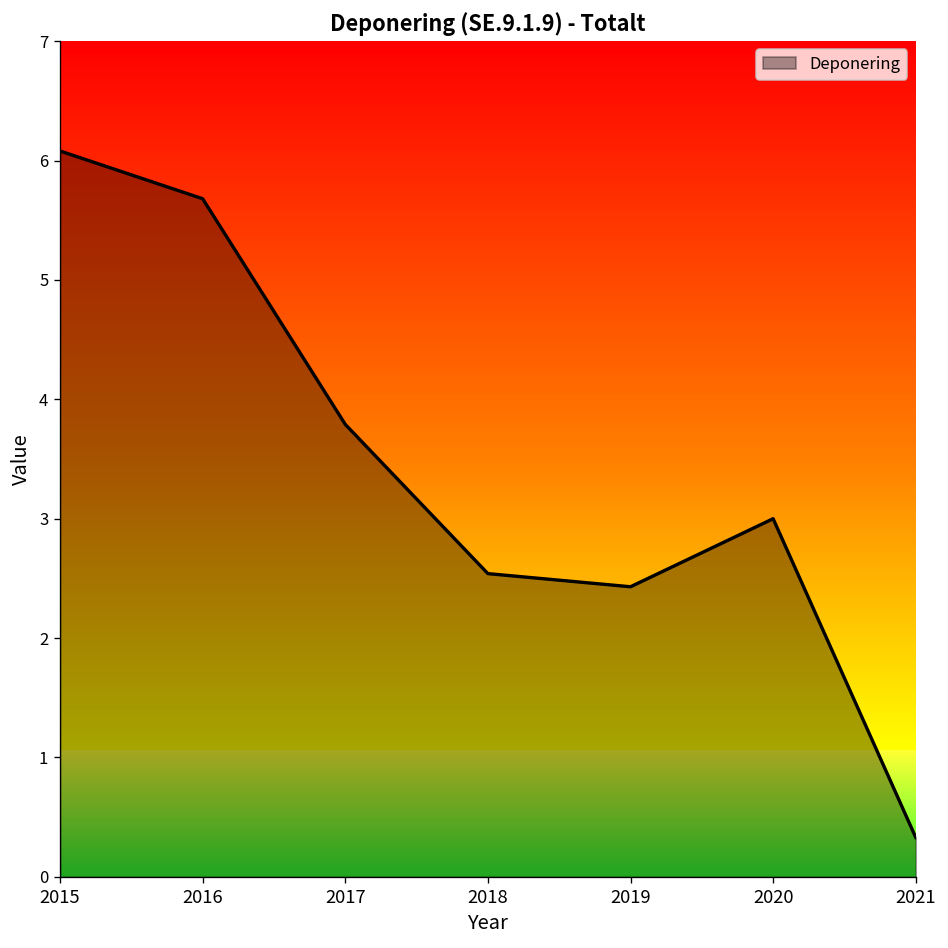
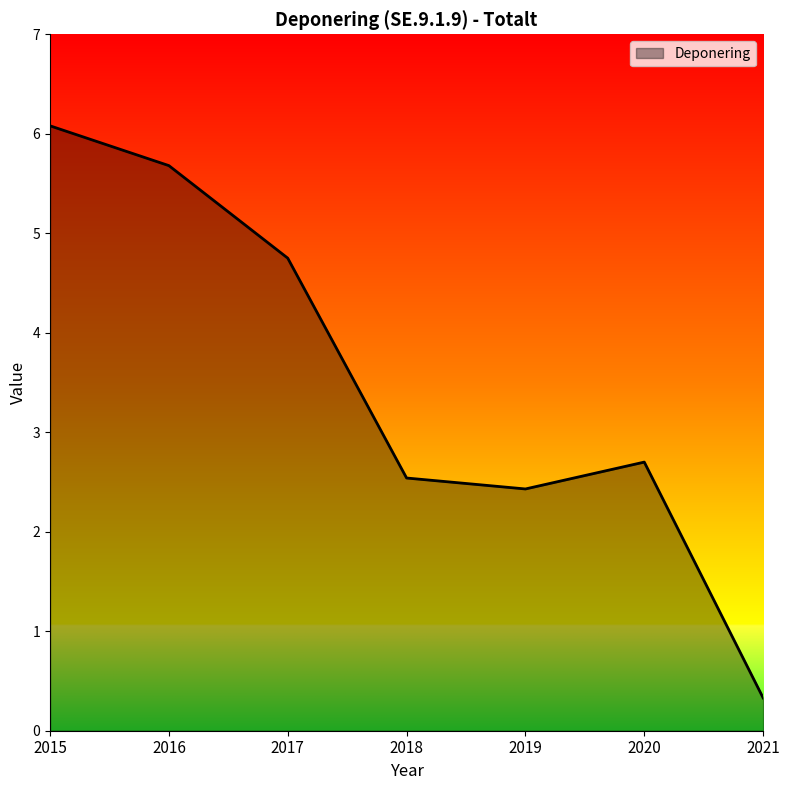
  {
    "2015": 6.1,
    "2016": 5.7,
-   "2017": 3.8,
+   "2017": 4.8,
    "2018": 2.5,
    "2019": 2.4,
-   "2020": 3.0,
+   "2020": 2.7,
    "2021": 0.3
  }
